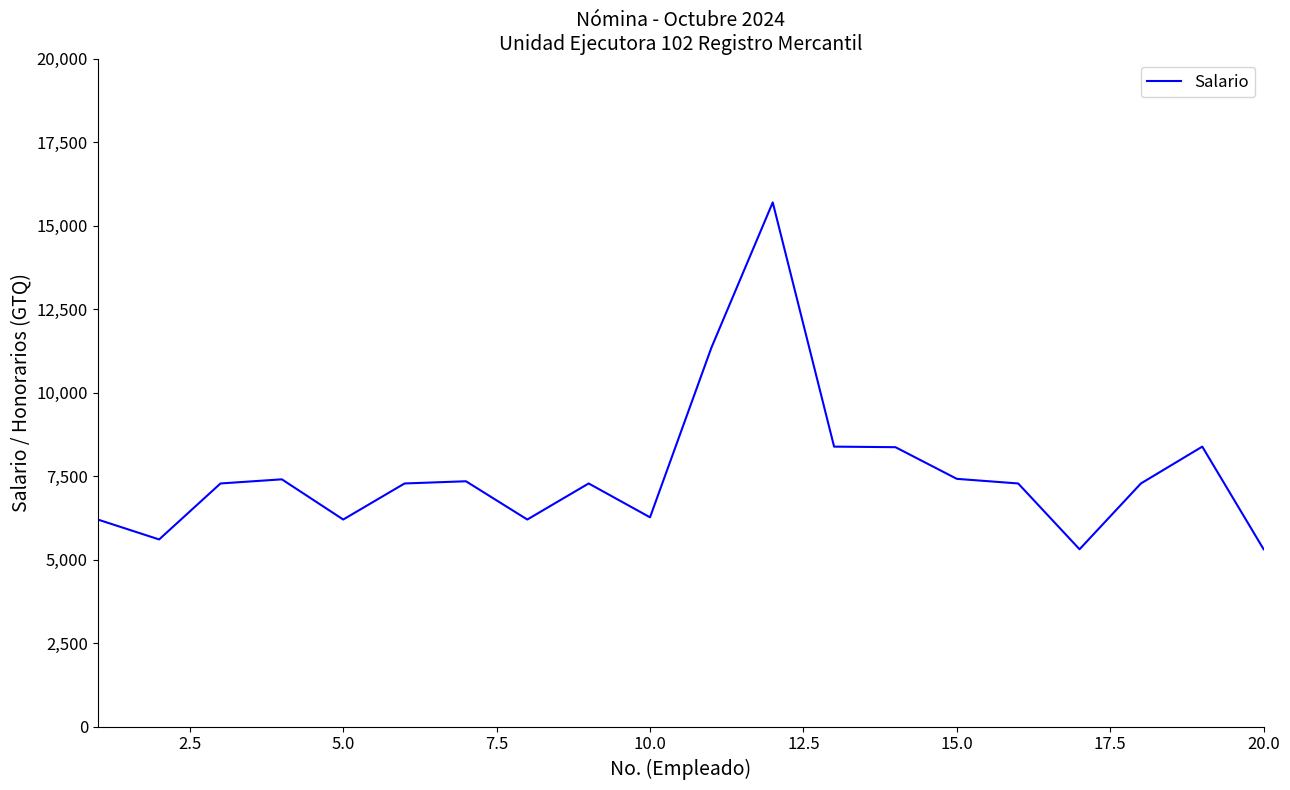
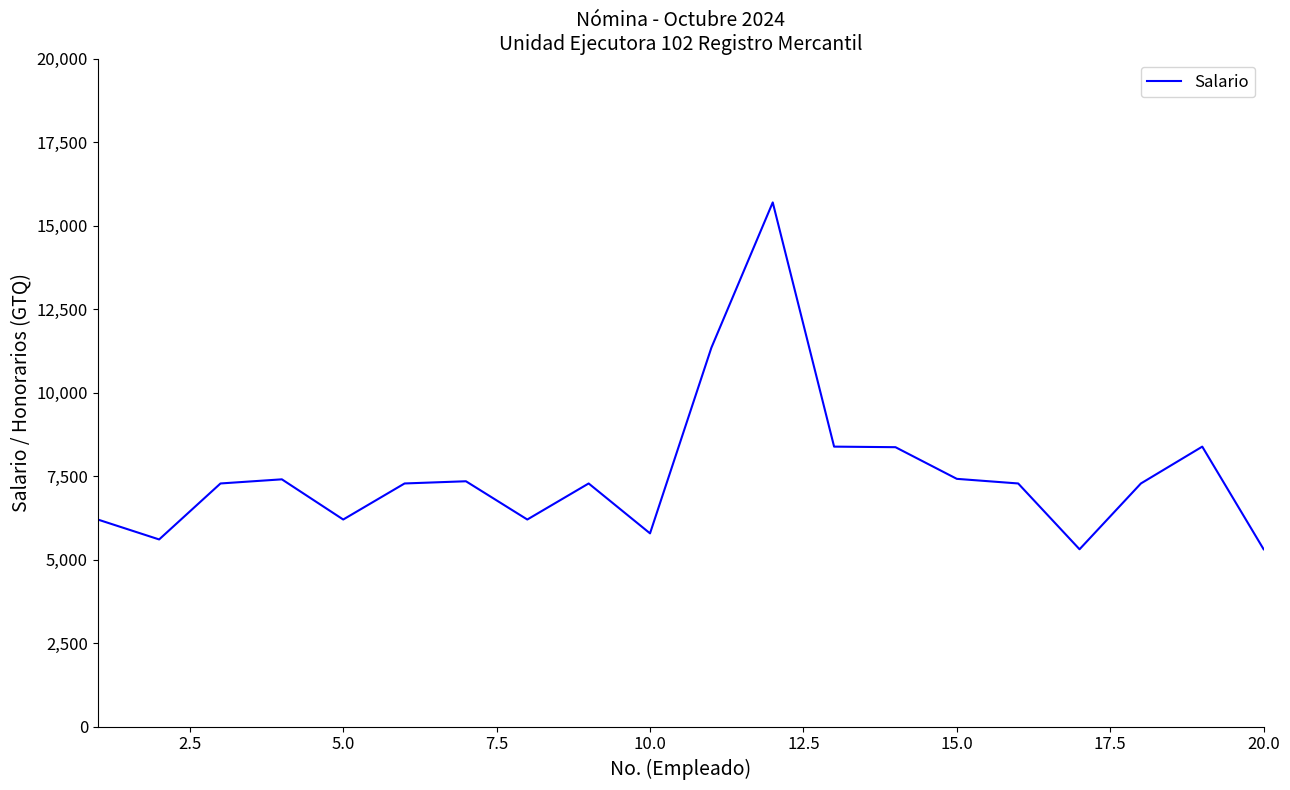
  {
    "5.0": "6,200",
-   "10.0": "6,300",
+   "10.0": "5,800",
    "15.0": "7,400",
    "20.0": "5,300"
  }
